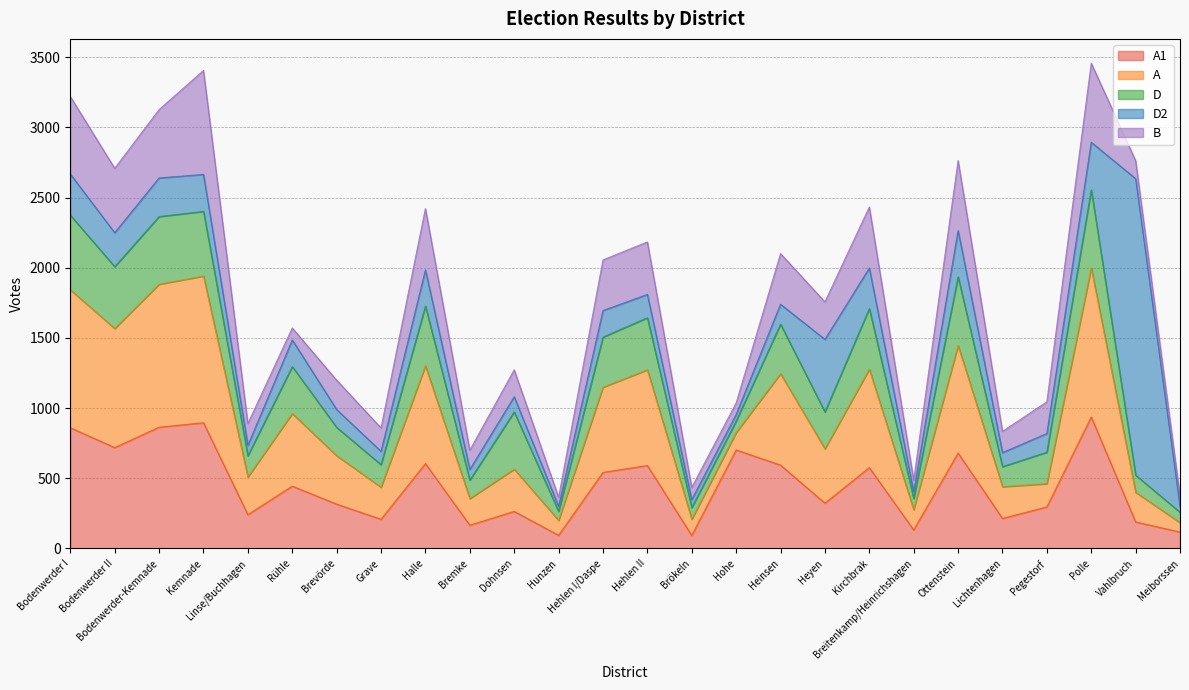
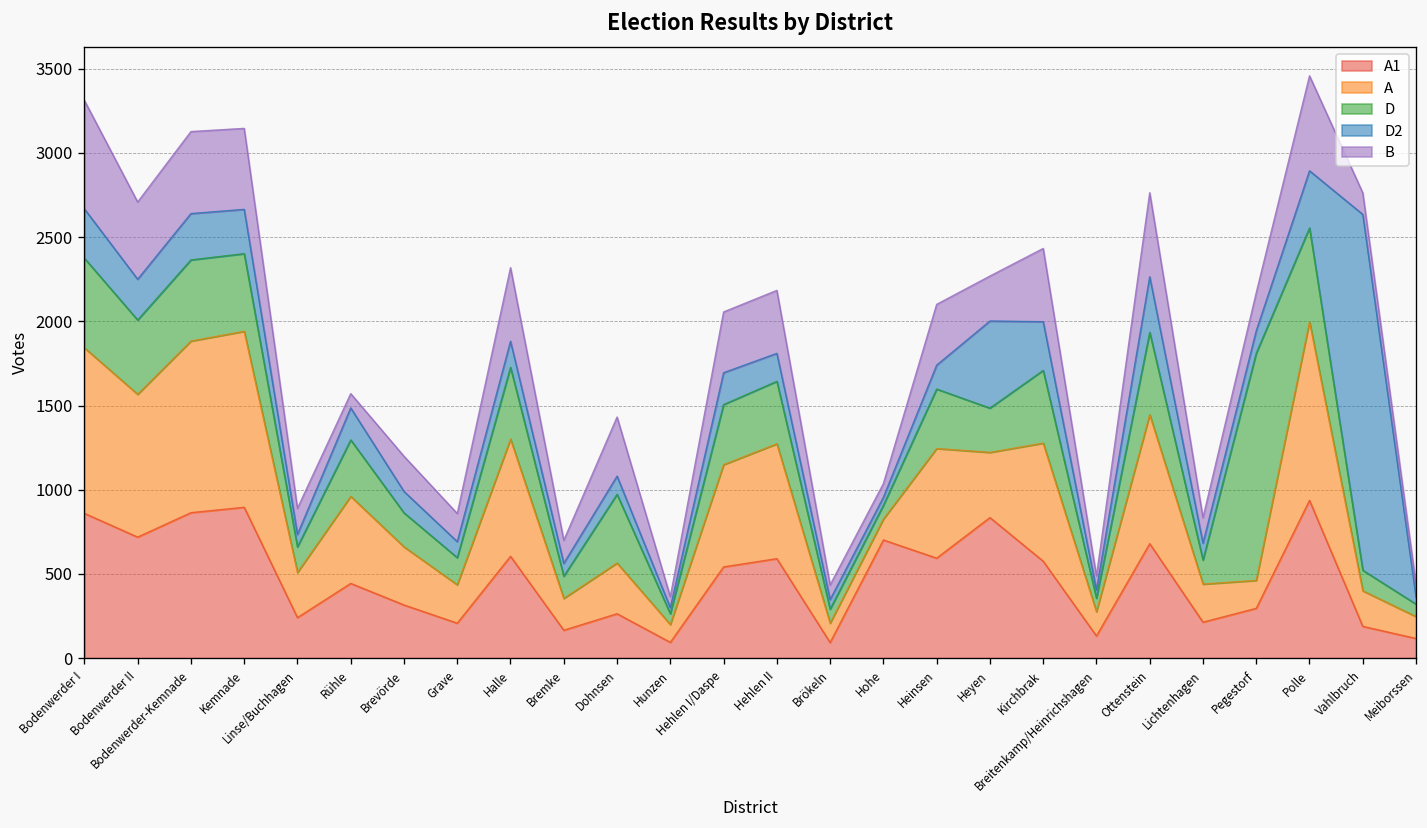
  {
    "A1": {
      "Bodenwerder I": 860,
      "Bodenwerder II": 720,
      "Bodenwerder-Kemnade": 860,
      "Kemnade": 900,
      "Linse/Buchhagen": 240,
      "Rühle": 440,
      "Brevörde": 320,
      "Grave": 210,
      "Halle": 610,
      "Bremke": 170,
      "Dohnsen": 260,
      "Hunzen": 90,
      "Hehlen I/Daspe": 540,
      "Hehlen II": 590,
      "Brökeln": 90,
      "Hohe": 700,
      "Heinsen": 590,
-     "Heyen": 320,
+     "Heyen": 840,
      "Kirchbrak": 580,
      "Breitenkamp/Heinrichshagen": 130,
      "Ottenstein": 680,
      "Lichtenhagen": 210,
      "Pegestorf": 300,
      "Polle": 940,
      "Vahlbruch": 190,
      "Meiborssen": 120
    },
    "A": {
      "Bodenwerder I": 980,
      "Bodenwerder II": 850,
      "Bodenwerder-Kemnade": 1020,
      "Kemnade": 1050,
      "Linse/Buchhagen": 270,
      "Rühle": 520,
      "Brevörde": 350,
      "Grave": 230,
      "Halle": 700,
      "Bremke": 190,
      "Dohnsen": 300,
      "Hunzen": 110,
      "Hehlen I/Daspe": 610,
      "Hehlen II": 680,
      "Brökeln": 120,
      "Hohe": 120,
      "Heinsen": 650,
      "Heyen": 390,
      "Kirchbrak": 700,
      "Breitenkamp/Heinrichshagen": 140,
      "Ottenstein": 770,
      "Lichtenhagen": 230,
      "Pegestorf": 170,
      "Polle": 1060,
      "Vahlbruch": 210,
-     "Meiborssen": 70
+     "Meiborssen": 130
    },
    "D": {
      "Bodenwerder I": 530,
      "Bodenwerder II": 440,
      "Bodenwerder-Kemnade": 480,
      "Kemnade": 460,
      "Linse/Buchhagen": 150,
      "Rühle": 340,
      "Brevörde": 200,
      "Grave": 160,
      "Halle": 430,
      "Bremke": 130,
      "Dohnsen": 410,
      "Hunzen": 60,
      "Hehlen I/Daspe": 360,
      "Hehlen II": 370,
      "Brökeln": 80,
      "Hohe": 80,
      "Heinsen": 350,
      "Heyen": 260,
      "Kirchbrak": 430,
      "Breitenkamp/Heinrichshagen": 80,
      "Ottenstein": 490,
      "Lichtenhagen": 140,
-     "Pegestorf": 220,
+     "Pegestorf": 1350,
      "Polle": 560,
      "Vahlbruch": 120,
      "Meiborssen": 70
    },
    "D2": {
      "Bodenwerder I": 290,
      "Bodenwerder II": 240,
      "Bodenwerder-Kemnade": 280,
      "Kemnade": 260,
      "Linse/Buchhagen": 70,
      "Rühle": 190,
      "Brevörde": 130,
      "Grave": 100,
-     "Halle": 260,
+     "Halle": 160,
      "Bremke": 80,
      "Dohnsen": 110,
      "Hunzen": 40,
      "Hehlen I/Daspe": 190,
      "Hehlen II": 170,
      "Brökeln": 60,
      "Hohe": 50,
      "Heinsen": 140,
      "Heyen": 520,
      "Kirchbrak": 290,
      "Breitenkamp/Heinrichshagen": 50,
      "Ottenstein": 330,
      "Lichtenhagen": 100,
      "Pegestorf": 130,
      "Polle": 340,
      "Vahlbruch": 2110,
      "Meiborssen": 40
    },
    "B": {
-     "Bodenwerder I": 550,
+     "Bodenwerder I": 640,
      "Bodenwerder II": 460,
      "Bodenwerder-Kemnade": 490,
-     "Kemnade": 740,
+     "Kemnade": 480,
      "Linse/Buchhagen": 160,
      "Rühle": 90,
      "Brevörde": 210,
      "Grave": 170,
      "Halle": 440,
      "Bremke": 140,
-     "Dohnsen": 190,
+     "Dohnsen": 350,
      "Hunzen": 70,
      "Hehlen I/Daspe": 360,
      "Hehlen II": 370,
      "Brökeln": 90,
      "Hohe": 80,
      "Heinsen": 360,
      "Heyen": 270,
      "Kirchbrak": 440,
      "Breitenkamp/Heinrichshagen": 80,
      "Ottenstein": 500,
      "Lichtenhagen": 150,
      "Pegestorf": 230,
      "Polle": 560,
      "Vahlbruch": 130,
      "Meiborssen": 80
    }
  }
